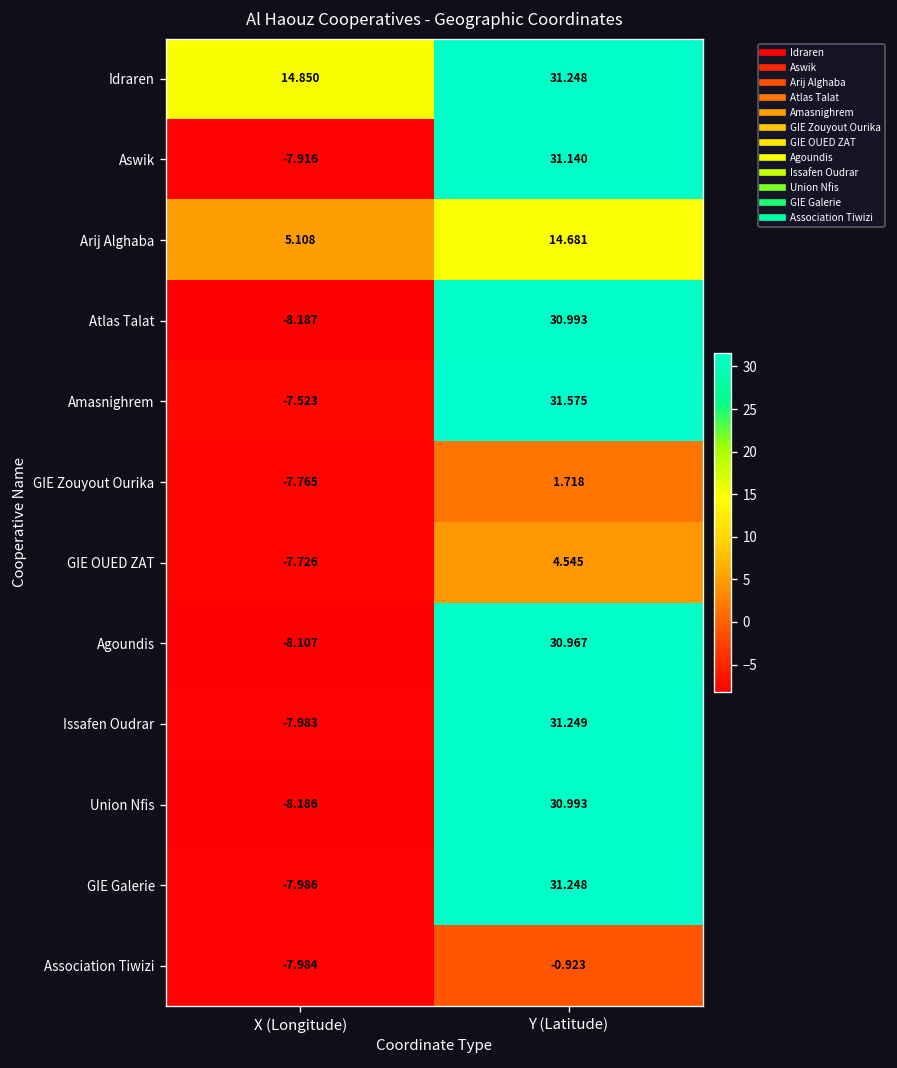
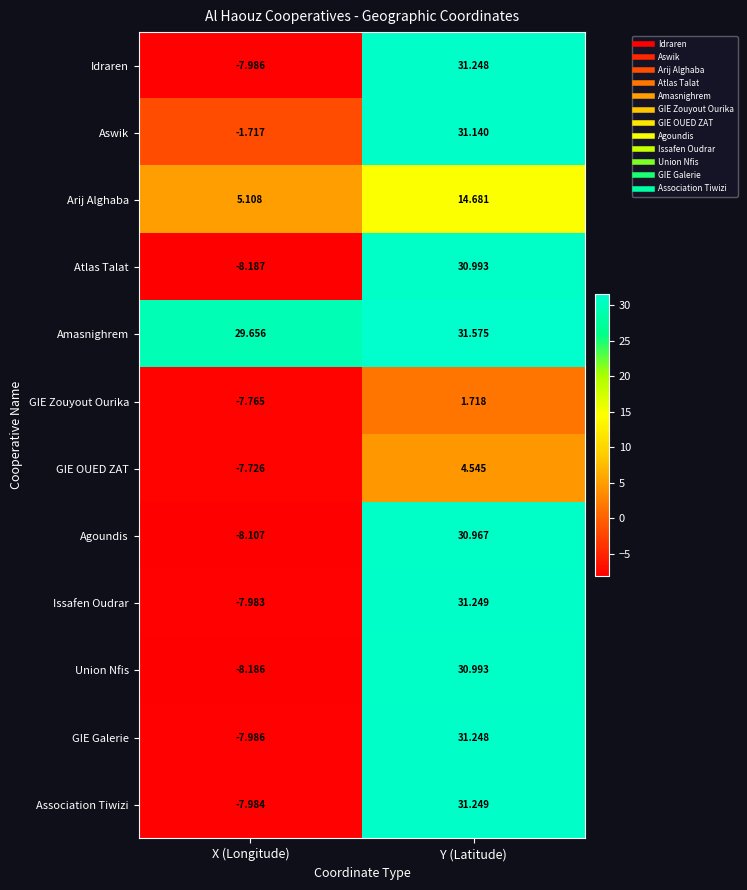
  {
    "Idraren": {
-     "X (Longitude)": 14.850,
+     "X (Longitude)": -7.986,
      "Y (Latitude)": 31.248
    },
    "Aswik": {
-     "X (Longitude)": -7.916,
+     "X (Longitude)": -1.717,
      "Y (Latitude)": 31.140
    },
    "Arij Alghaba": {
      "X (Longitude)": 5.108,
      "Y (Latitude)": 14.681
    },
    "Atlas Talat": {
      "X (Longitude)": -8.187,
      "Y (Latitude)": 30.993
    },
    "Amasnighrem": {
-     "X (Longitude)": -7.523,
+     "X (Longitude)": 29.656,
      "Y (Latitude)": 31.575
    },
    "GIE Zouyout Ourika": {
      "X (Longitude)": -7.765,
      "Y (Latitude)": 1.718
    },
    "GIE OUED ZAT": {
      "X (Longitude)": -7.726,
      "Y (Latitude)": 4.545
    },
    "Agoundis": {
      "X (Longitude)": -8.107,
      "Y (Latitude)": 30.967
    },
    "Issafen Oudrar": {
      "X (Longitude)": -7.983,
      "Y (Latitude)": 31.249
    },
    "Union Nfis": {
      "X (Longitude)": -8.186,
      "Y (Latitude)": 30.993
    },
    "GIE Galerie": {
      "X (Longitude)": -7.986,
      "Y (Latitude)": 31.248
    },
    "Association Tiwizi": {
      "X (Longitude)": -7.984,
-     "Y (Latitude)": -0.923
+     "Y (Latitude)": 31.249
    }
  }
